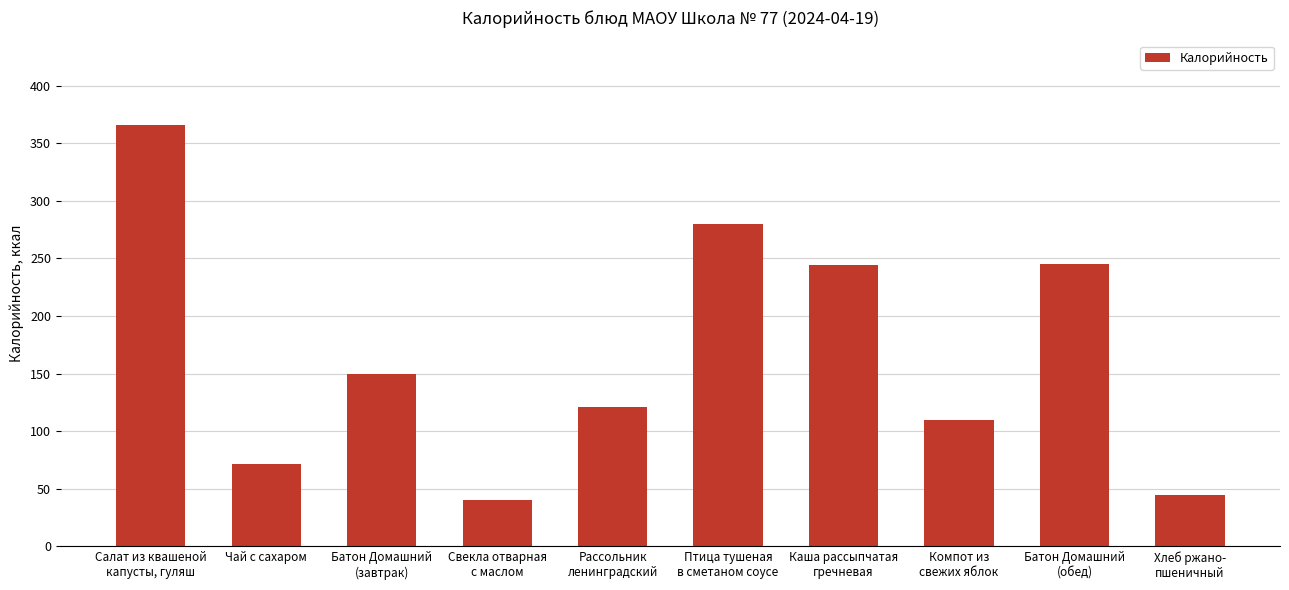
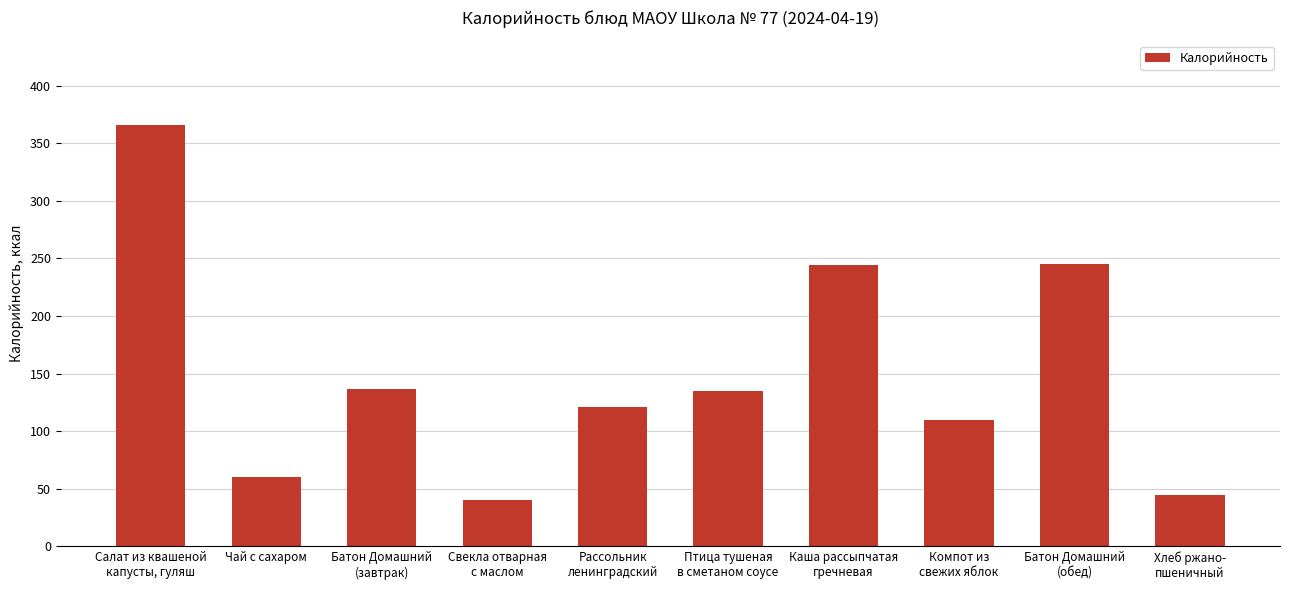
  {
    "Салат из квашеной капусты, гуляш": 366,
-   "Чай с сахаром": 72,
-   "Батон Домашний (завтрак)": 150,
+   "Чай с сахаром": 60,
+   "Батон Домашний (завтрак)": 137,
    "Свекла отварная с маслом": 40,
    "Рассольник ленинградский": 121,
-   "Птица тушеная в сметаном соусе": 280,
+   "Птица тушеная в сметаном соусе": 135,
    "Каша рассыпчатая гречневая": 244,
    "Компот из свежих яблок": 110,
    "Батон Домашний (обед)": 245,
    "Хлеб ржано- пшеничный": 45
  }
